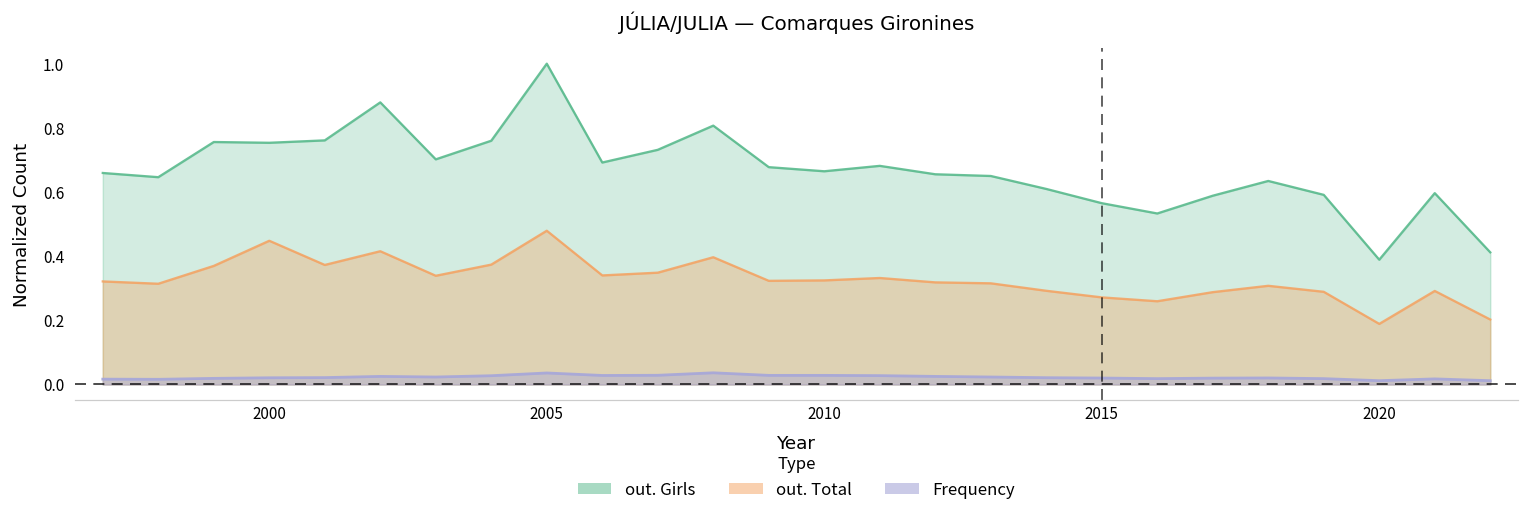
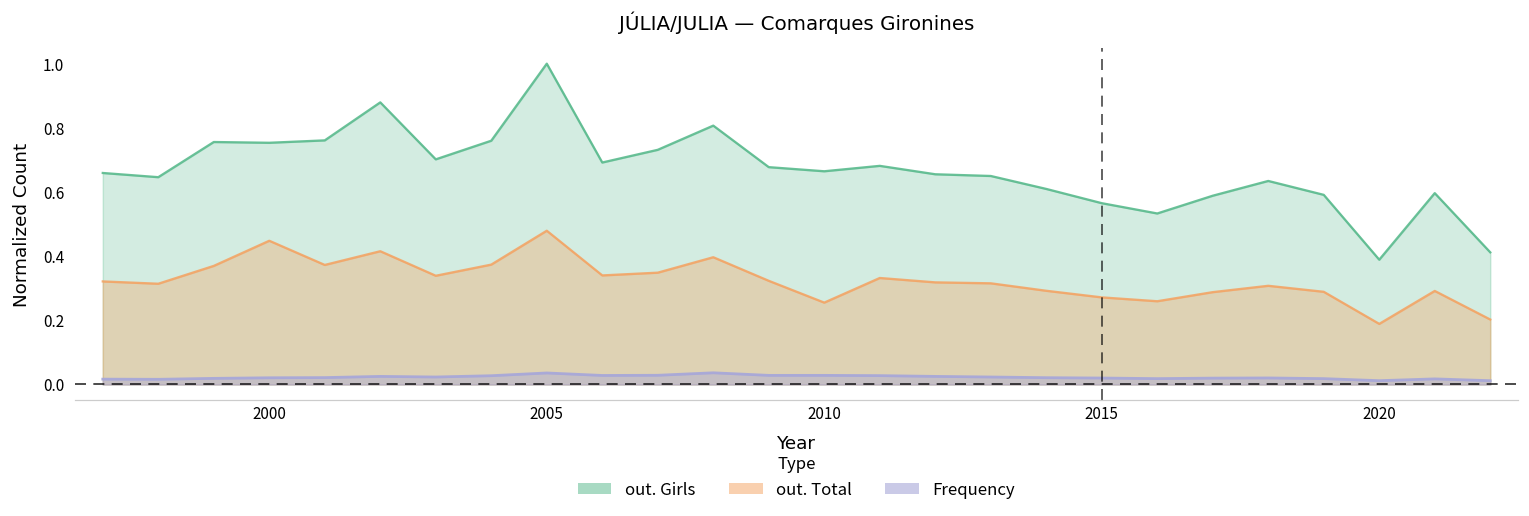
  {
    "out. Total": {
      "2000": 0.45,
      "2005": 0.48,
-     "2010": 0.32,
+     "2010": 0.26,
      "2015": 0.27,
      "2020": 0.19
    }
  }
